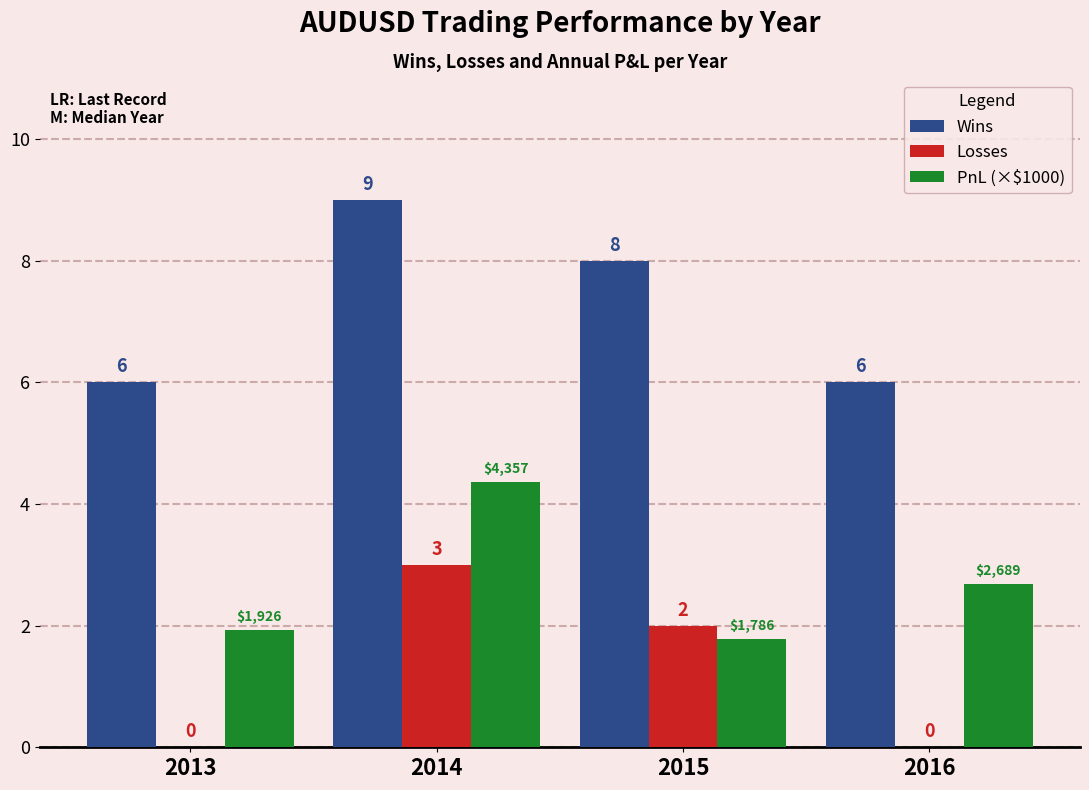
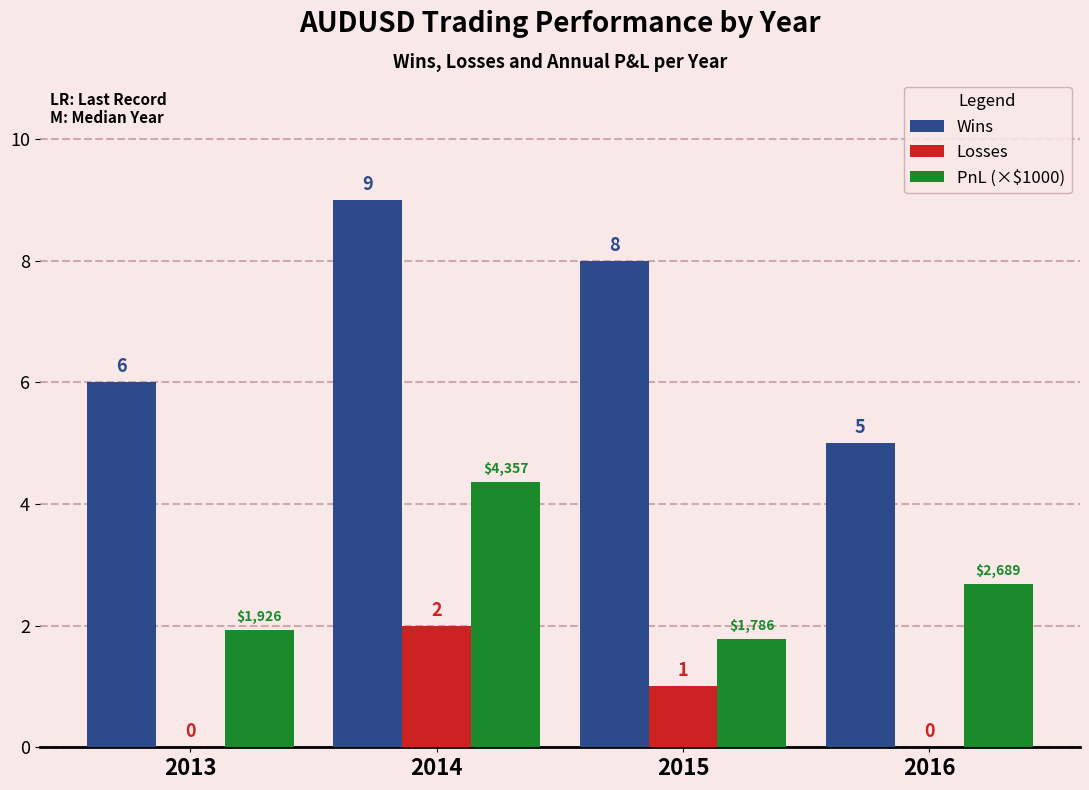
  {
    "Wins": {
      "2013": 6,
      "2014": 9,
      "2015": 8,
-     "2016": 6
+     "2016": 5
    },
    "Losses": {
      "2013": 0,
-     "2014": 3,
-     "2015": 2,
+     "2014": 2,
+     "2015": 1,
      "2016": 0
    }
  }
